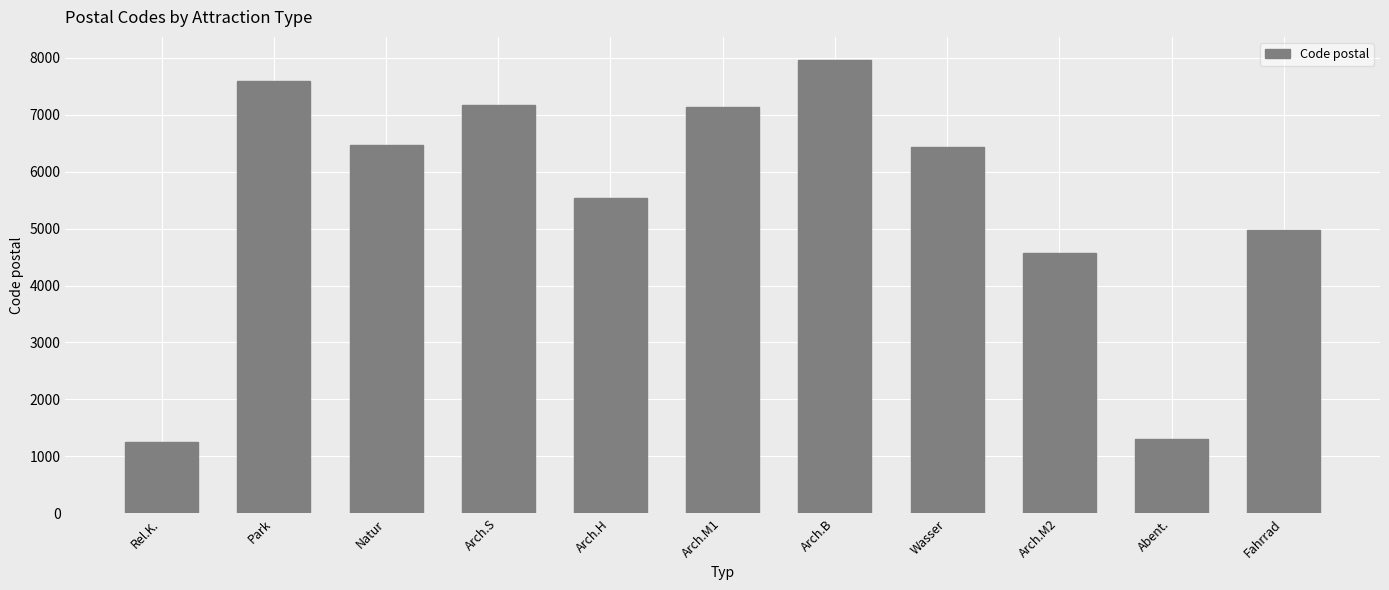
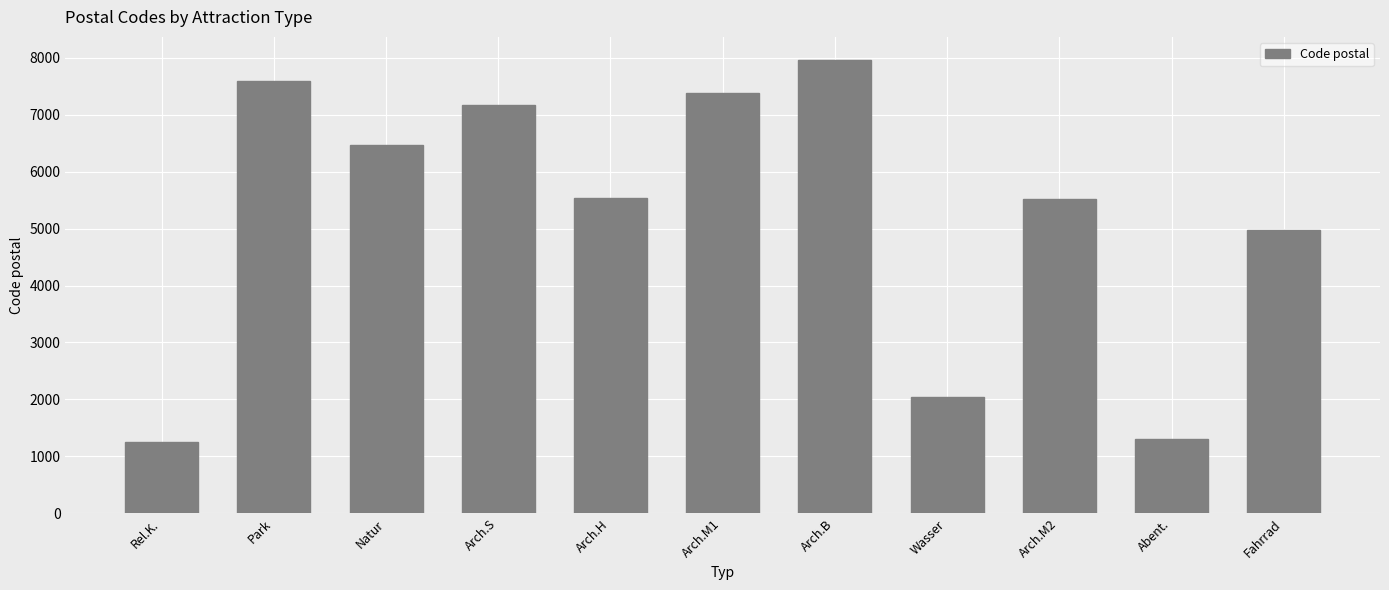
  {
    "Rel.K.": 1300,
    "Park": 7600,
    "Natur": 6500,
    "Arch.S": 7200,
    "Arch.H": 5500,
-   "Arch.M1": 7100,
+   "Arch.M1": 7400,
    "Arch.B": 8000,
-   "Wasser": 6400,
-   "Arch.M2": 4600,
+   "Wasser": 2000,
+   "Arch.M2": 5500,
    "Abent.": 1300,
    "Fahrrad": 5000
  }
